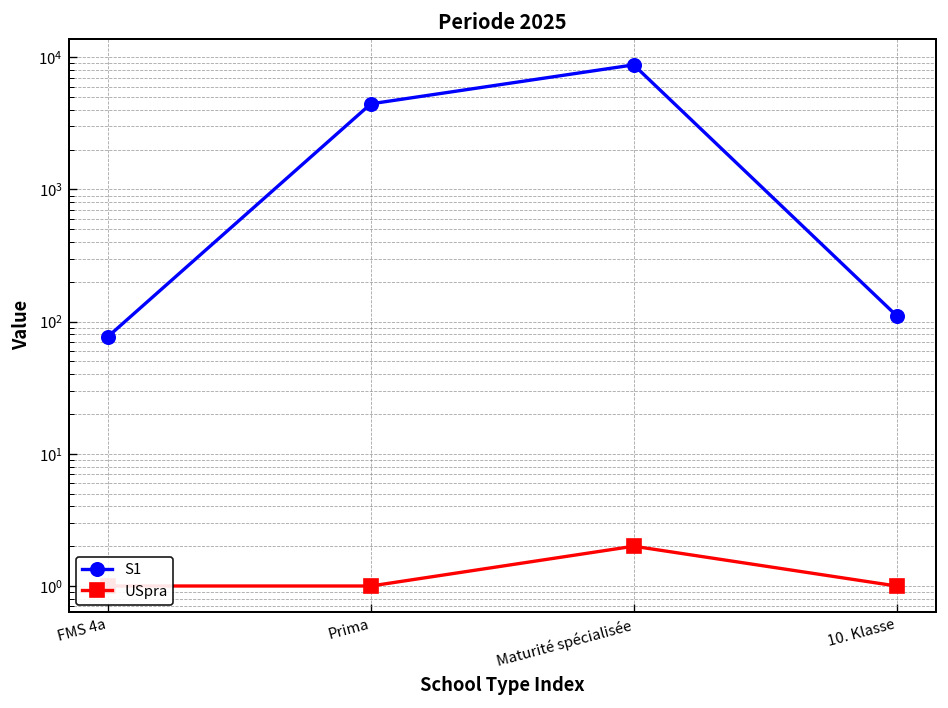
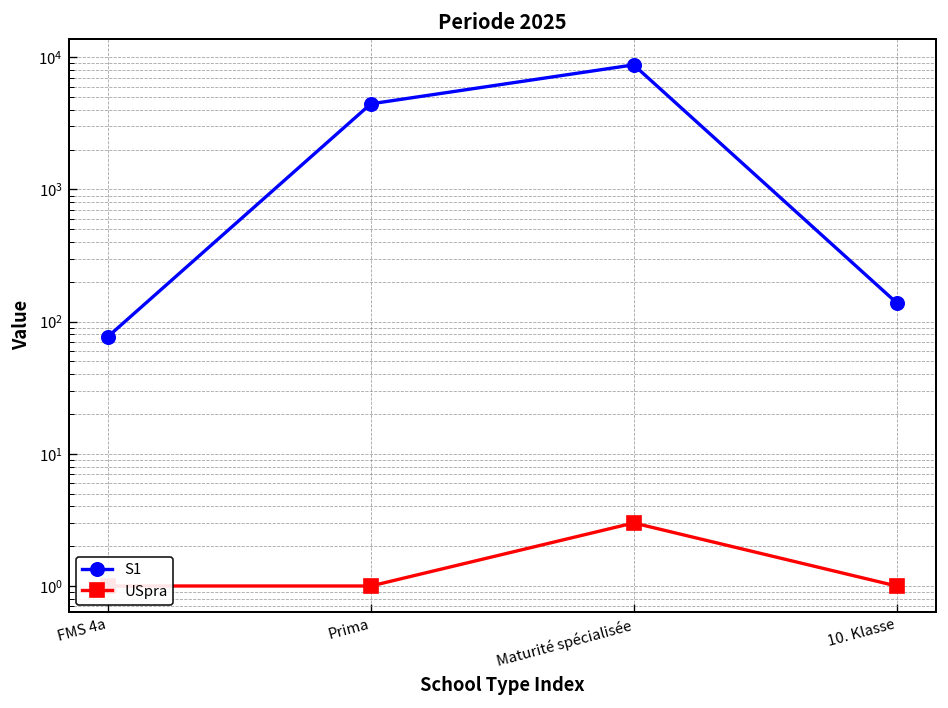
  {
    "S1": {
      "FMS 4a": 80,
      "Prima": 4400,
      "Maturité spécialisée": 9000,
-     "10. Klasse": 110
+     "10. Klasse": 140
    },
    "USpra": {
      "Prima": 1,
-     "Maturité spécialisée": 2,
+     "Maturité spécialisée": 3,
      "10. Klasse": 1
    }
  }
